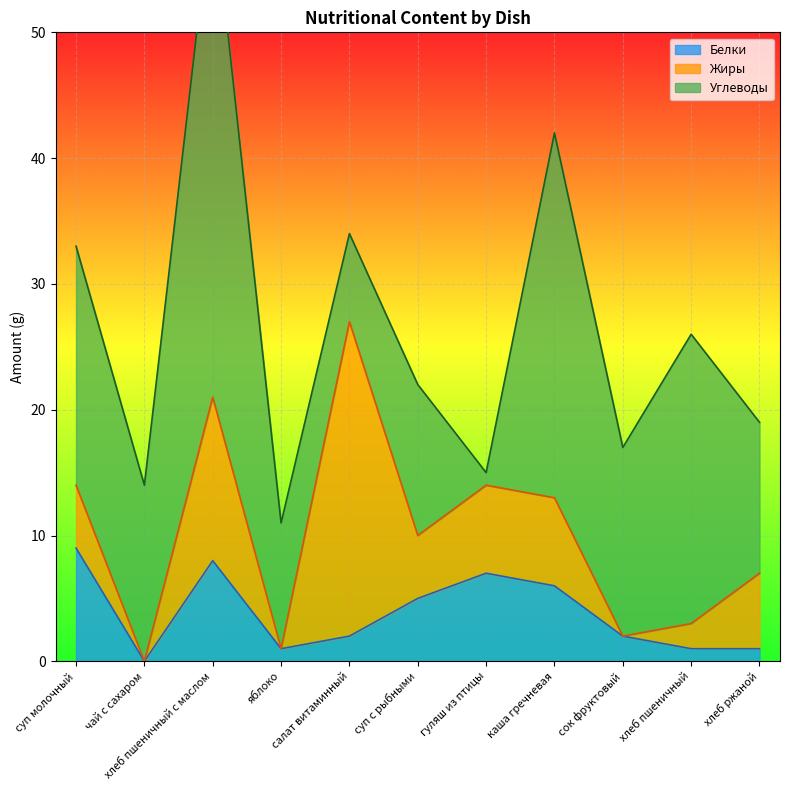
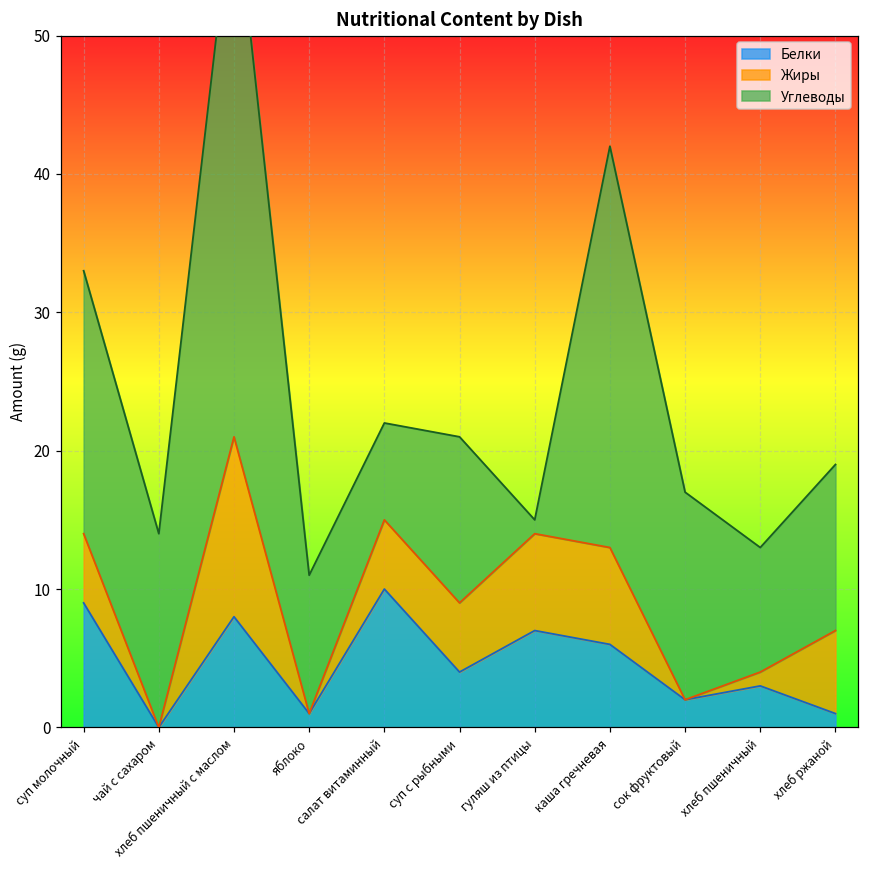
  {
    "Белки": {
      "суп молочный": 9,
      "хлеб пшеничный с маслом": 8,
-     "салат витаминный": 2,
-     "суп с рыбными": 5,
+     "салат витаминный": 10,
+     "суп с рыбными": 4,
      "гуляш из птицы": 7,
      "каша гречневая": 6,
-     "хлеб пшеничный": 1,
+     "хлеб пшеничный": 3,
      "хлеб ржаной": 1
    },
    "Жиры": {
      "суп молочный": 5,
      "хлеб пшеничный с маслом": 13,
-     "салат витаминный": 25,
+     "салат витаминный": 5,
      "суп с рыбными": 5,
      "гуляш из птицы": 7,
      "каша гречневая": 7,
-     "хлеб пшеничный": 2,
+     "хлеб пшеничный": 1,
      "хлеб ржаной": 6
    },
    "Углеводы": {
      "суп молочный": 19,
      "чай с сахаром": 14,
      "яблоко": 10,
      "салат витаминный": 7,
      "суп с рыбными": 12,
      "гуляш из птицы": 1,
      "каша гречневая": 29,
      "сок фруктовый": 15,
-     "хлеб пшеничный": 23,
+     "хлеб пшеничный": 9,
      "хлеб ржаной": 12
    }
  }
